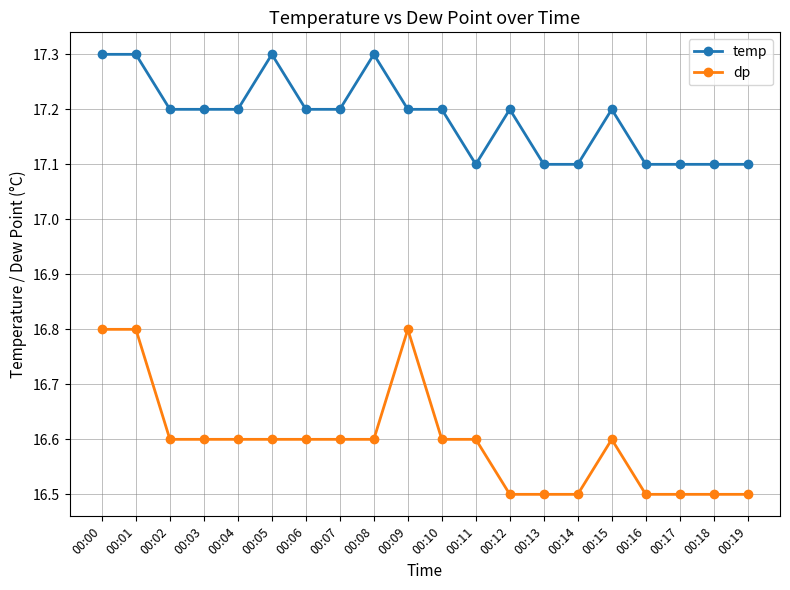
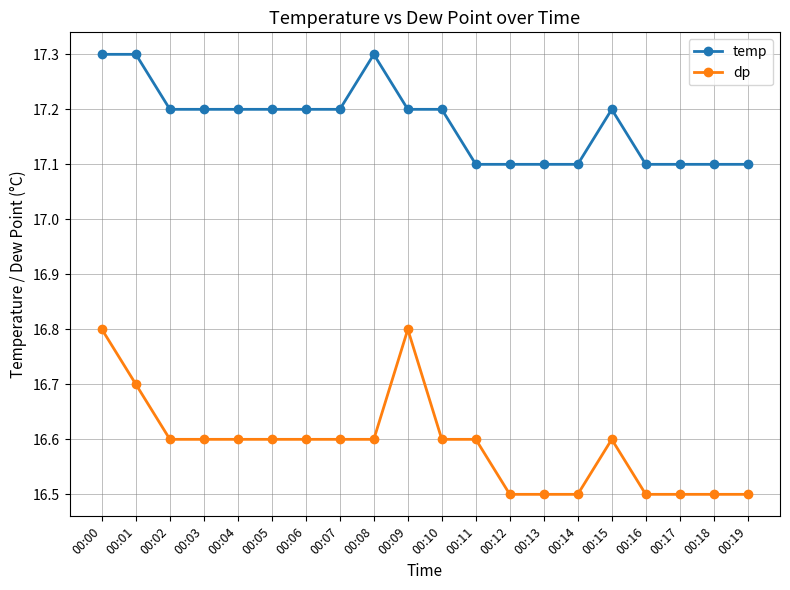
  {
    "temp": {
      "00:00": 17.3,
      "00:01": 17.3,
      "00:02": 17.2,
      "00:03": 17.2,
      "00:04": 17.2,
-     "00:05": 17.3,
+     "00:05": 17.2,
      "00:06": 17.2,
      "00:07": 17.2,
      "00:08": 17.3,
      "00:09": 17.2,
      "00:10": 17.2,
      "00:11": 17.1,
-     "00:12": 17.2,
+     "00:12": 17.1,
      "00:13": 17.1,
      "00:14": 17.1,
      "00:15": 17.2,
      "00:16": 17.1,
      "00:17": 17.1,
      "00:18": 17.1,
      "00:19": 17.1
    },
    "dp": {
      "00:00": 16.8,
-     "00:01": 16.8,
+     "00:01": 16.7,
      "00:02": 16.6,
      "00:03": 16.6,
      "00:04": 16.6,
      "00:05": 16.6,
      "00:06": 16.6,
      "00:07": 16.6,
      "00:08": 16.6,
      "00:09": 16.8,
      "00:10": 16.6,
      "00:11": 16.6,
      "00:12": 16.5,
      "00:13": 16.5,
      "00:14": 16.5,
      "00:15": 16.6,
      "00:16": 16.5,
      "00:17": 16.5,
      "00:18": 16.5,
      "00:19": 16.5
    }
  }
